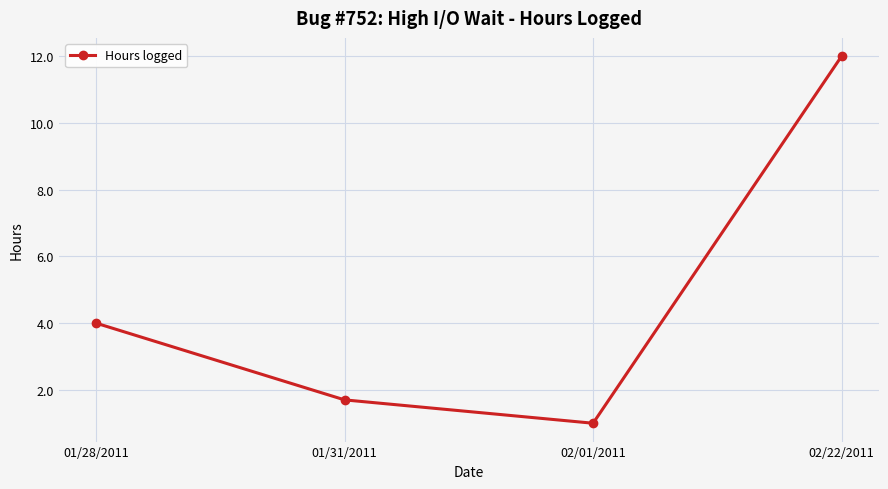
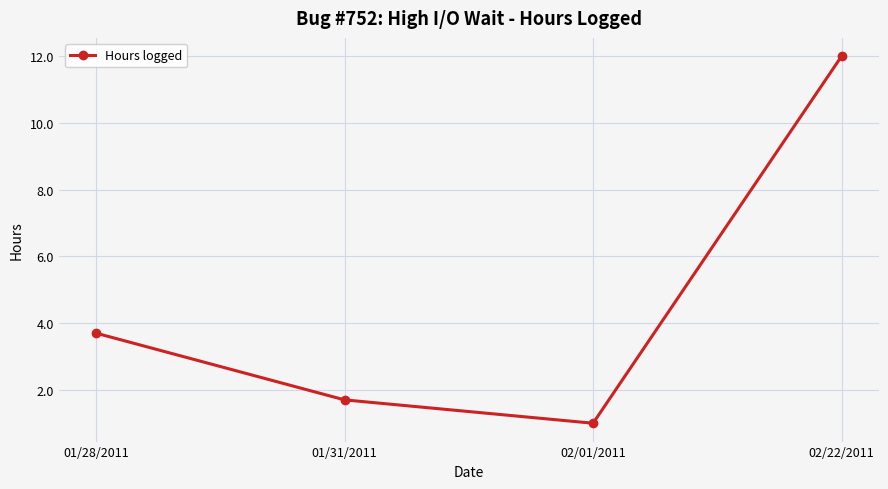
  {
-   "01/28/2011": 4.0,
+   "01/28/2011": 3.7,
    "01/31/2011": 1.7,
    "02/01/2011": 1.0,
    "02/22/2011": 12.0
  }
